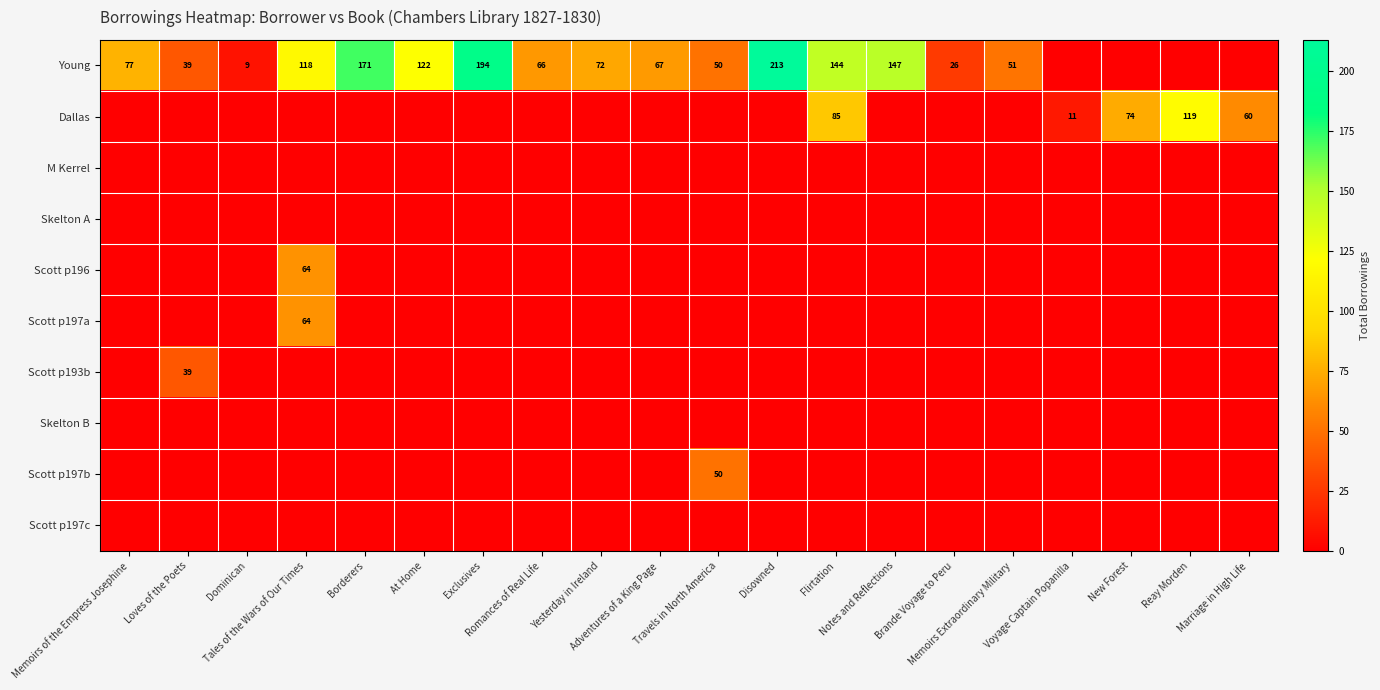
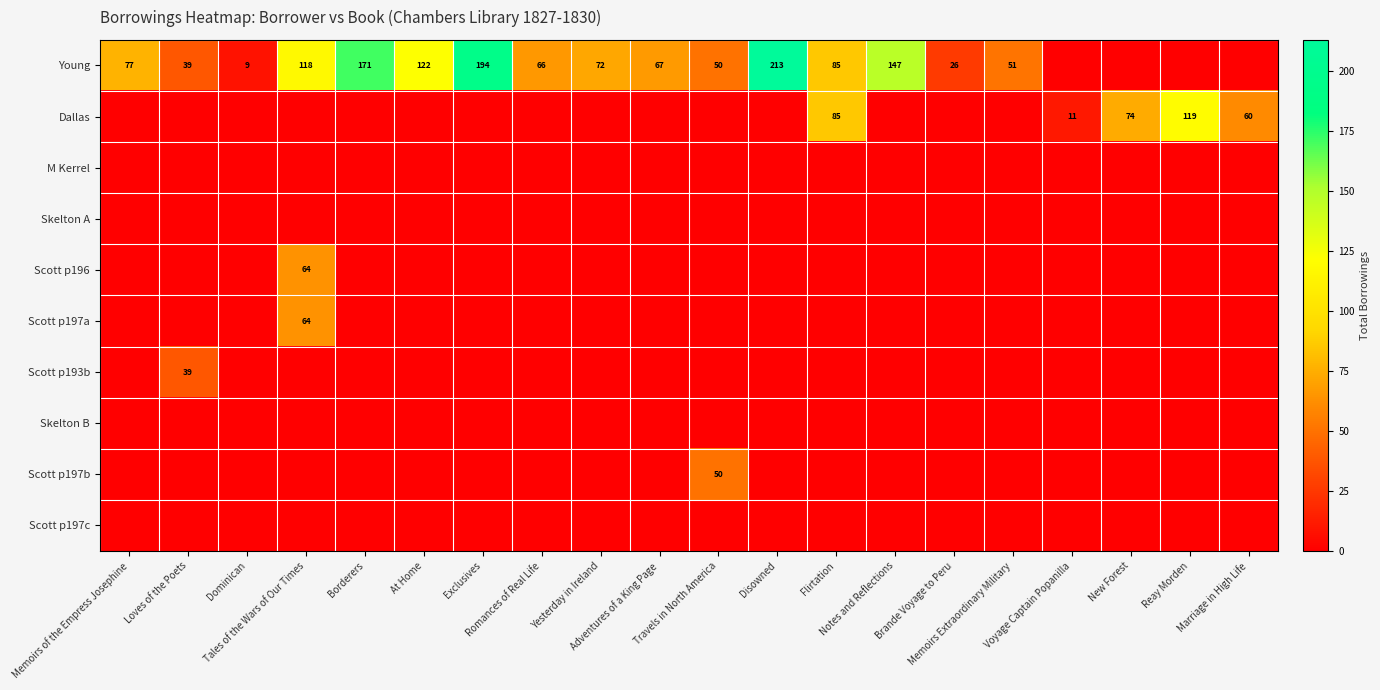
  {
    "Young": {
      "Memoirs of the Empress Josephine": 77,
      "Loves of the Poets": 39,
      "Dominican": 9,
      "Tales of the Wars of Our Times": 118,
      "Borderers": 171,
      "At Home": 122,
      "Exclusives": 194,
      "Romances of Real Life": 66,
      "Yesterday in Ireland": 72,
      "Adventures of a King Page": 67,
      "Travels in North America": 50,
      "Disowned": 213,
-     "Flirtation": 144,
+     "Flirtation": 85,
      "Notes and Reflections": 147,
      "Brande Voyage to Peru": 26,
      "Memoirs Extraordinary Military": 51
    },
    "Dallas": {
      "Flirtation": 85,
      "Voyage Captain Popanilla": 11,
      "New Forest": 74,
      "Reay Morden": 119,
      "Marriage in High Life": 60
    },
    "Scott p196": {
      "Tales of the Wars of Our Times": 64
    },
    "Scott p197a": {
      "Tales of the Wars of Our Times": 64
    },
    "Scott p193b": {
      "Loves of the Poets": 39
    },
    "Scott p197b": {
      "Travels in North America": 50
    }
  }
